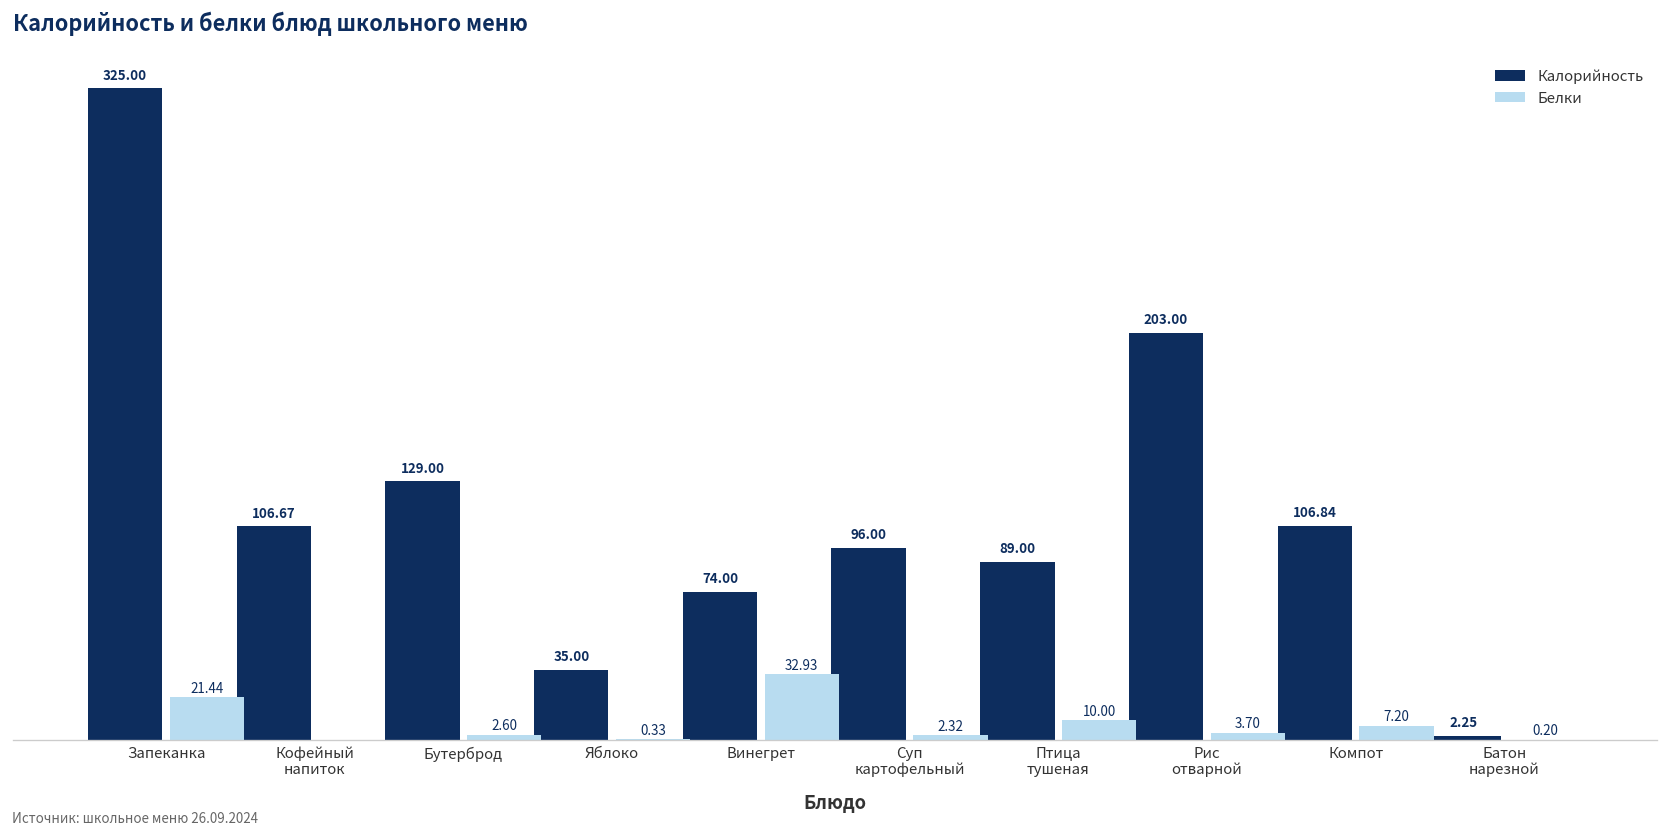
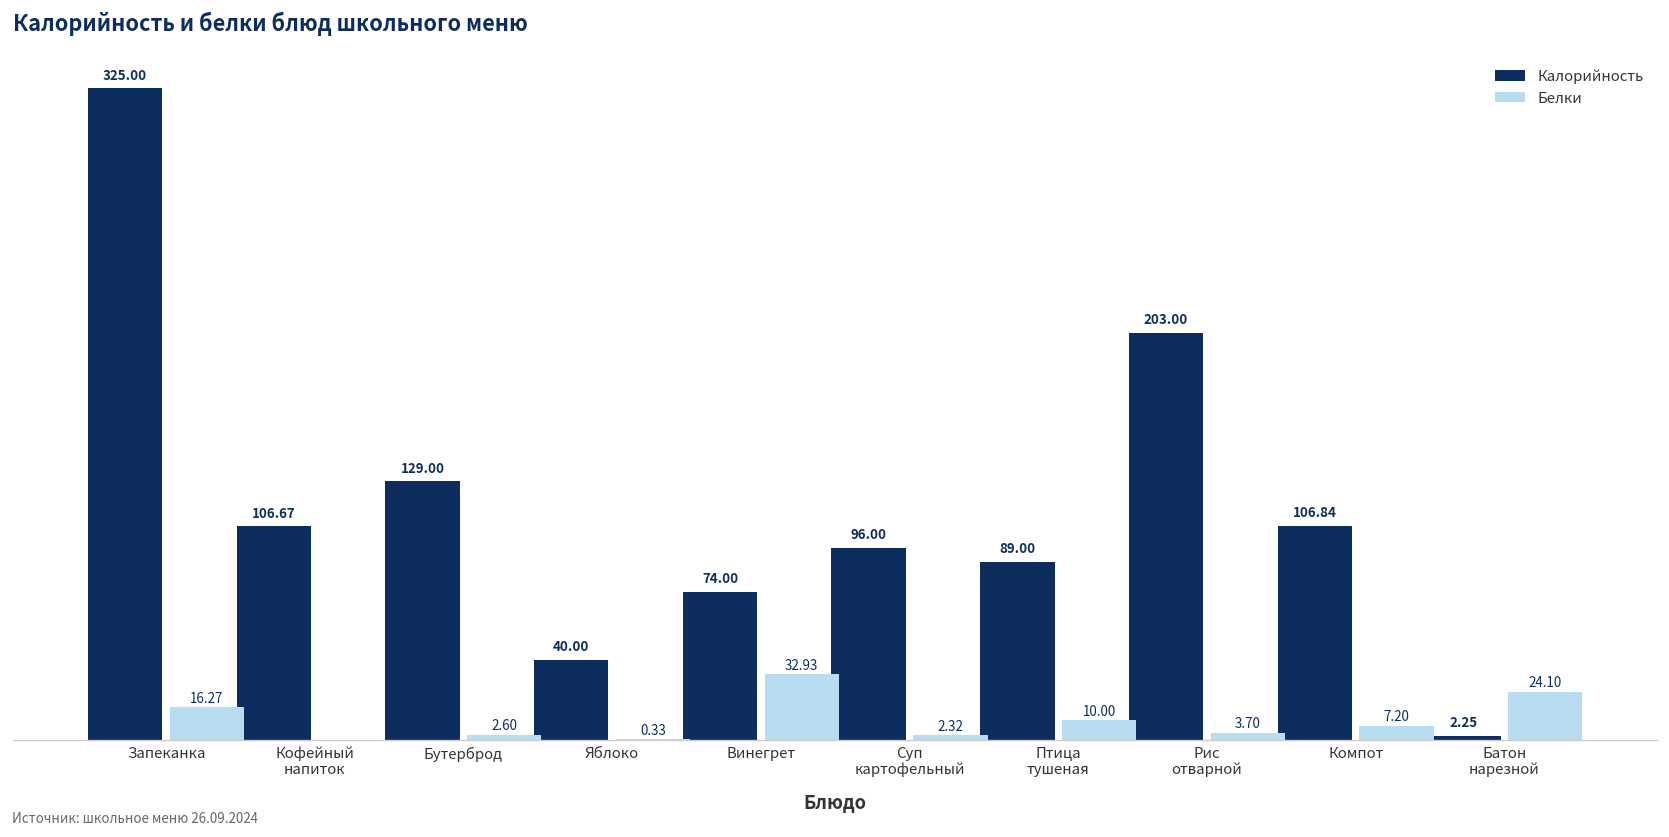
  {
    "Калорийность": {
      "Запеканка": 325.00,
      "Кофейный напиток": 106.67,
      "Бутерброд": 129.00,
-     "Яблоко": 35.00,
+     "Яблоко": 40.00,
      "Винегрет": 74.00,
      "Суп картофельный": 96.00,
      "Птица тушеная": 89.00,
      "Рис отварной": 203.00,
      "Компот": 106.84,
      "Батон нарезной": 2.25
    },
    "Белки": {
-     "Запеканка": 21.44,
+     "Запеканка": 16.27,
      "Бутерброд": 2.60,
      "Яблоко": 0.33,
      "Винегрет": 32.93,
      "Суп картофельный": 2.32,
      "Птица тушеная": 10.00,
      "Рис отварной": 3.70,
      "Компот": 7.20,
-     "Батон нарезной": 0.20
+     "Батон нарезной": 24.10
    }
  }
